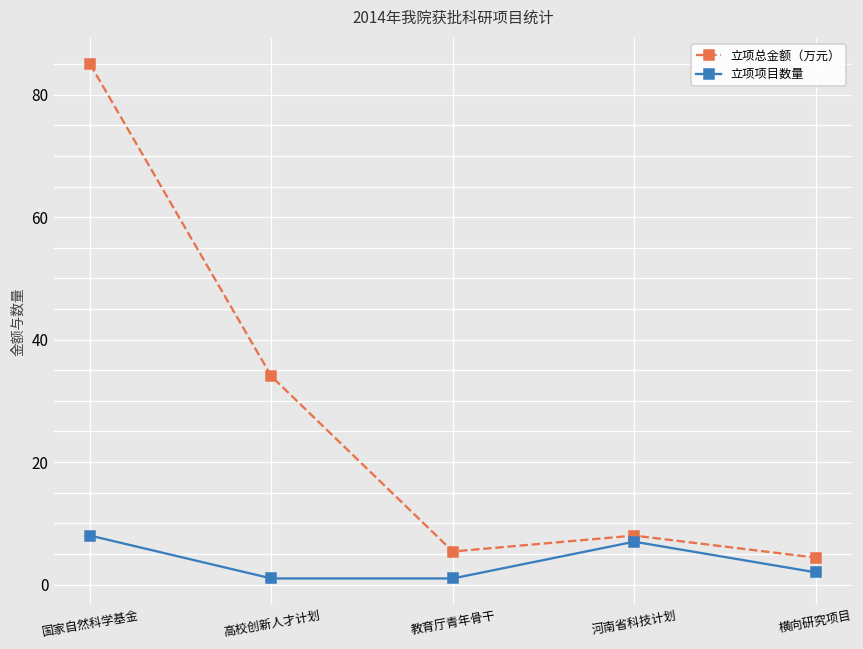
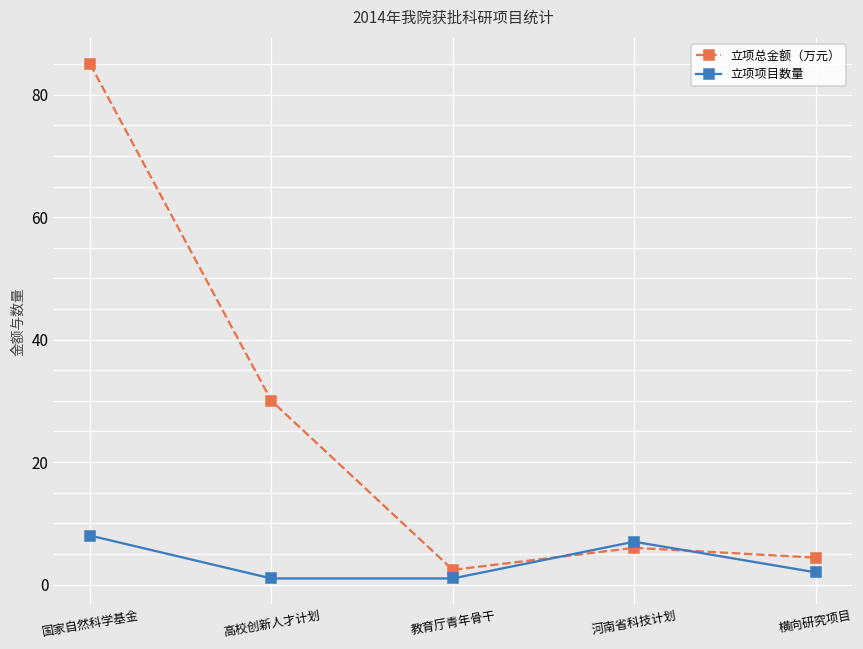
  {
    "立项总金额（万元）": {
      "国家自然科学基金": 85,
-     "高校创新人才计划": 34,
-     "教育厅青年骨干": 5,
-     "河南省科技计划": 8,
+     "高校创新人才计划": 30,
+     "教育厅青年骨干": 2,
+     "河南省科技计划": 6,
      "横向研究项目": 4
    },
    "立项项目数量": {
      "国家自然科学基金": 8,
      "高校创新人才计划": 1,
      "教育厅青年骨干": 1,
      "河南省科技计划": 7,
      "横向研究项目": 2
    }
  }
